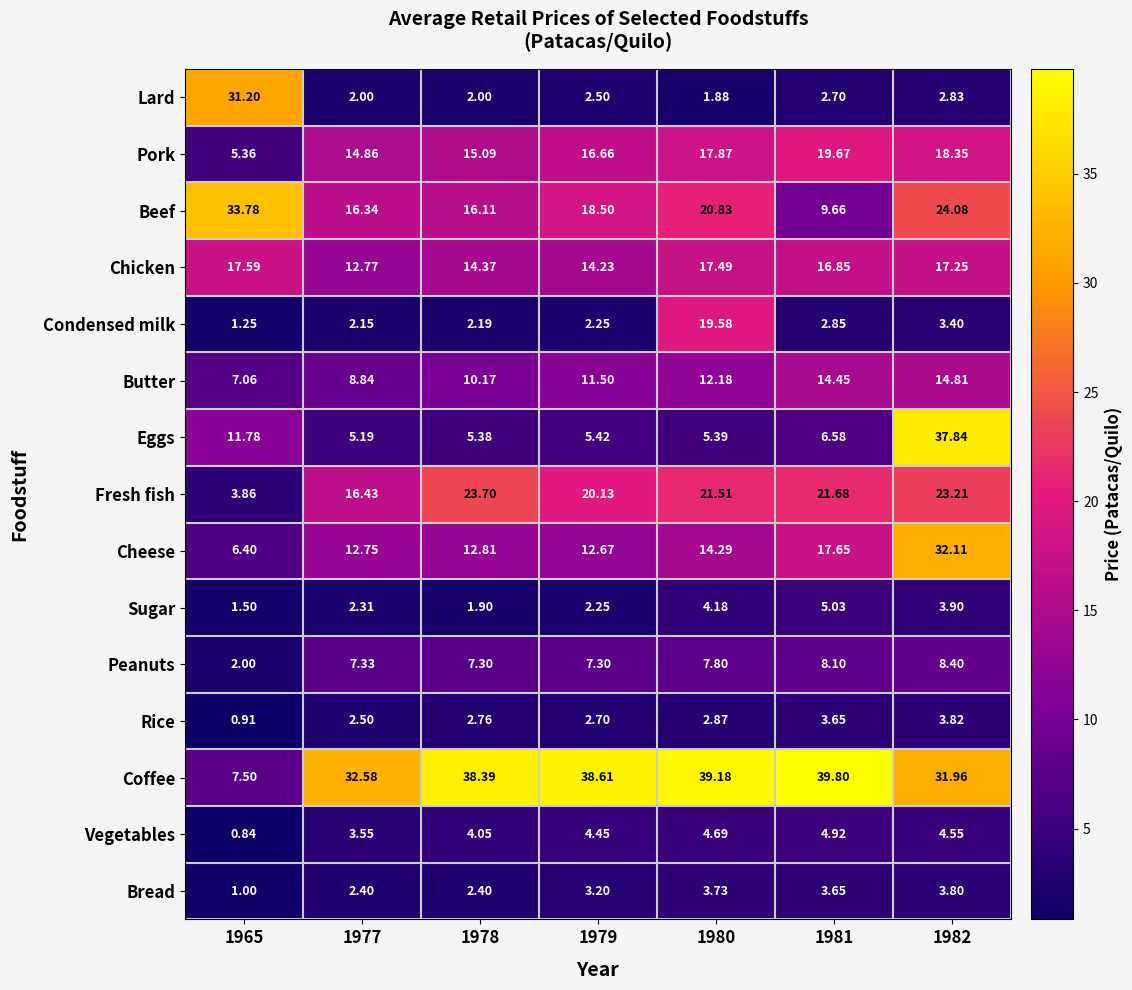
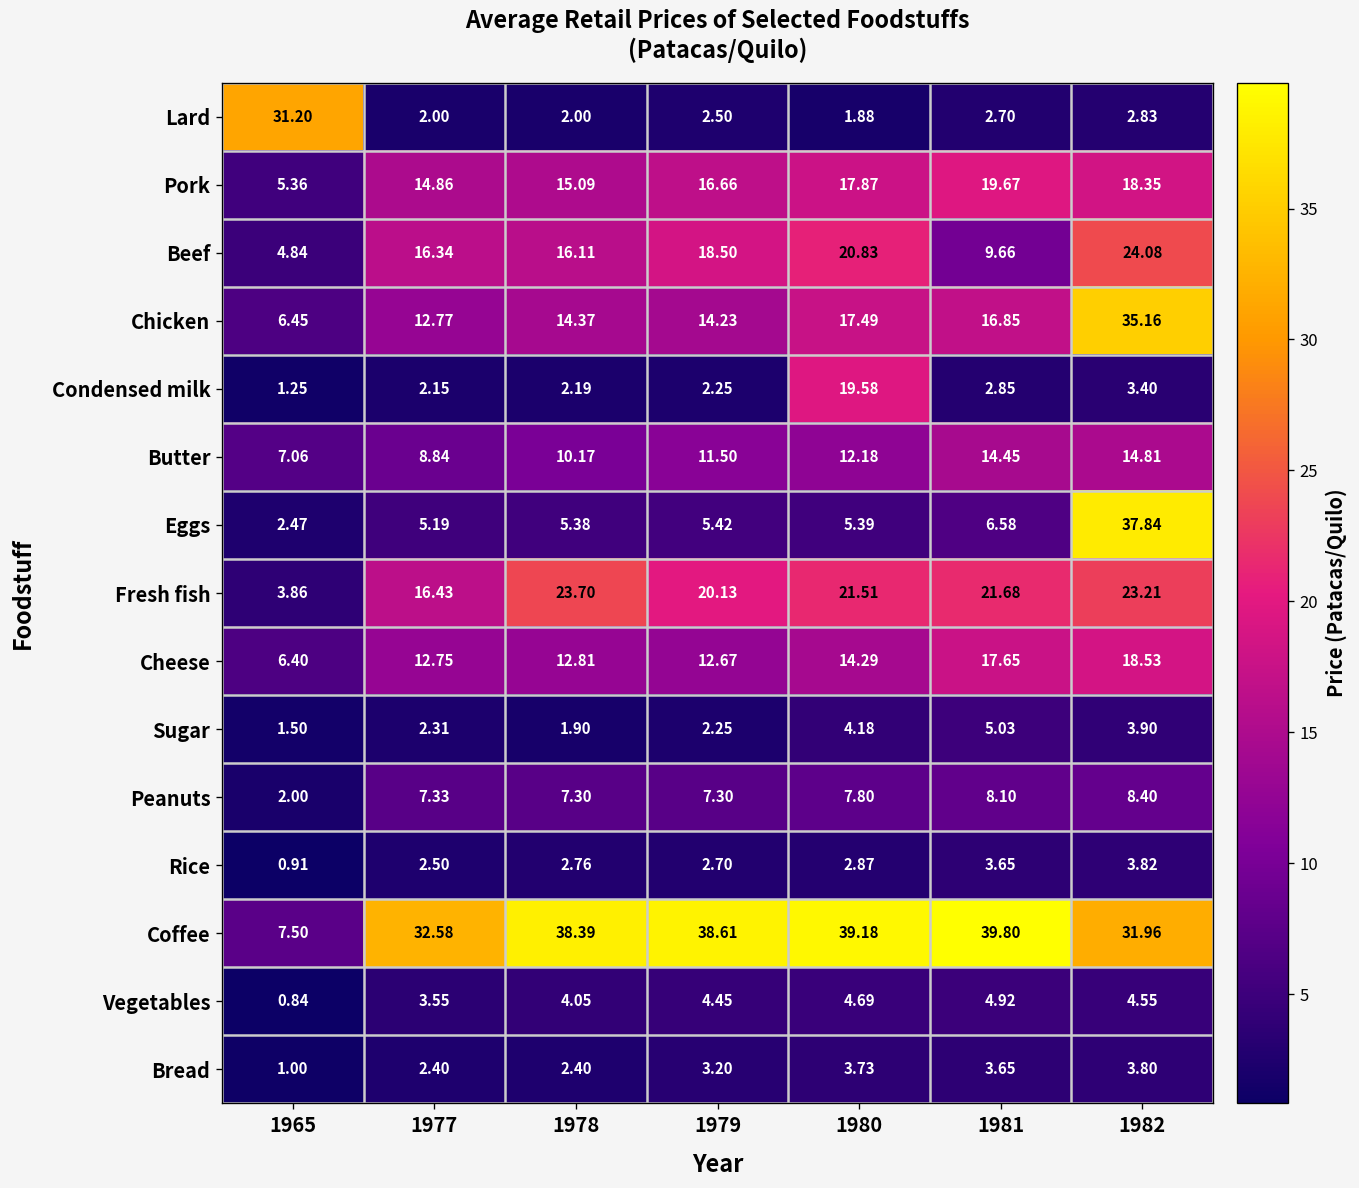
  {
    "Lard": {
      "1965": 31.20,
      "1977": 2.00,
      "1978": 2.00,
      "1979": 2.50,
      "1980": 1.88,
      "1981": 2.70,
      "1982": 2.83
    },
    "Pork": {
      "1965": 5.36,
      "1977": 14.86,
      "1978": 15.09,
      "1979": 16.66,
      "1980": 17.87,
      "1981": 19.67,
      "1982": 18.35
    },
    "Beef": {
-     "1965": 33.78,
+     "1965": 4.84,
      "1977": 16.34,
      "1978": 16.11,
      "1979": 18.50,
      "1980": 20.83,
      "1981": 9.66,
      "1982": 24.08
    },
    "Chicken": {
-     "1965": 17.59,
+     "1965": 6.45,
      "1977": 12.77,
      "1978": 14.37,
      "1979": 14.23,
      "1980": 17.49,
      "1981": 16.85,
-     "1982": 17.25
+     "1982": 35.16
    },
    "Condensed milk": {
      "1965": 1.25,
      "1977": 2.15,
      "1978": 2.19,
      "1979": 2.25,
      "1980": 19.58,
      "1981": 2.85,
      "1982": 3.40
    },
    "Butter": {
      "1965": 7.06,
      "1977": 8.84,
      "1978": 10.17,
      "1979": 11.50,
      "1980": 12.18,
      "1981": 14.45,
      "1982": 14.81
    },
    "Eggs": {
-     "1965": 11.78,
+     "1965": 2.47,
      "1977": 5.19,
      "1978": 5.38,
      "1979": 5.42,
      "1980": 5.39,
      "1981": 6.58,
      "1982": 37.84
    },
    "Fresh fish": {
      "1965": 3.86,
      "1977": 16.43,
      "1978": 23.70,
      "1979": 20.13,
      "1980": 21.51,
      "1981": 21.68,
      "1982": 23.21
    },
    "Cheese": {
      "1965": 6.40,
      "1977": 12.75,
      "1978": 12.81,
      "1979": 12.67,
      "1980": 14.29,
      "1981": 17.65,
-     "1982": 32.11
+     "1982": 18.53
    },
    "Sugar": {
      "1965": 1.50,
      "1977": 2.31,
      "1978": 1.90,
      "1979": 2.25,
      "1980": 4.18,
      "1981": 5.03,
      "1982": 3.90
    },
    "Peanuts": {
      "1965": 2.00,
      "1977": 7.33,
      "1978": 7.30,
      "1979": 7.30,
      "1980": 7.80,
      "1981": 8.10,
      "1982": 8.40
    },
    "Rice": {
      "1965": 0.91,
      "1977": 2.50,
      "1978": 2.76,
      "1979": 2.70,
      "1980": 2.87,
      "1981": 3.65,
      "1982": 3.82
    },
    "Coffee": {
      "1965": 7.50,
      "1977": 32.58,
      "1978": 38.39,
      "1979": 38.61,
      "1980": 39.18,
      "1981": 39.80,
      "1982": 31.96
    },
    "Vegetables": {
      "1965": 0.84,
      "1977": 3.55,
      "1978": 4.05,
      "1979": 4.45,
      "1980": 4.69,
      "1981": 4.92,
      "1982": 4.55
    },
    "Bread": {
      "1965": 1.00,
      "1977": 2.40,
      "1978": 2.40,
      "1979": 3.20,
      "1980": 3.73,
      "1981": 3.65,
      "1982": 3.80
    }
  }
